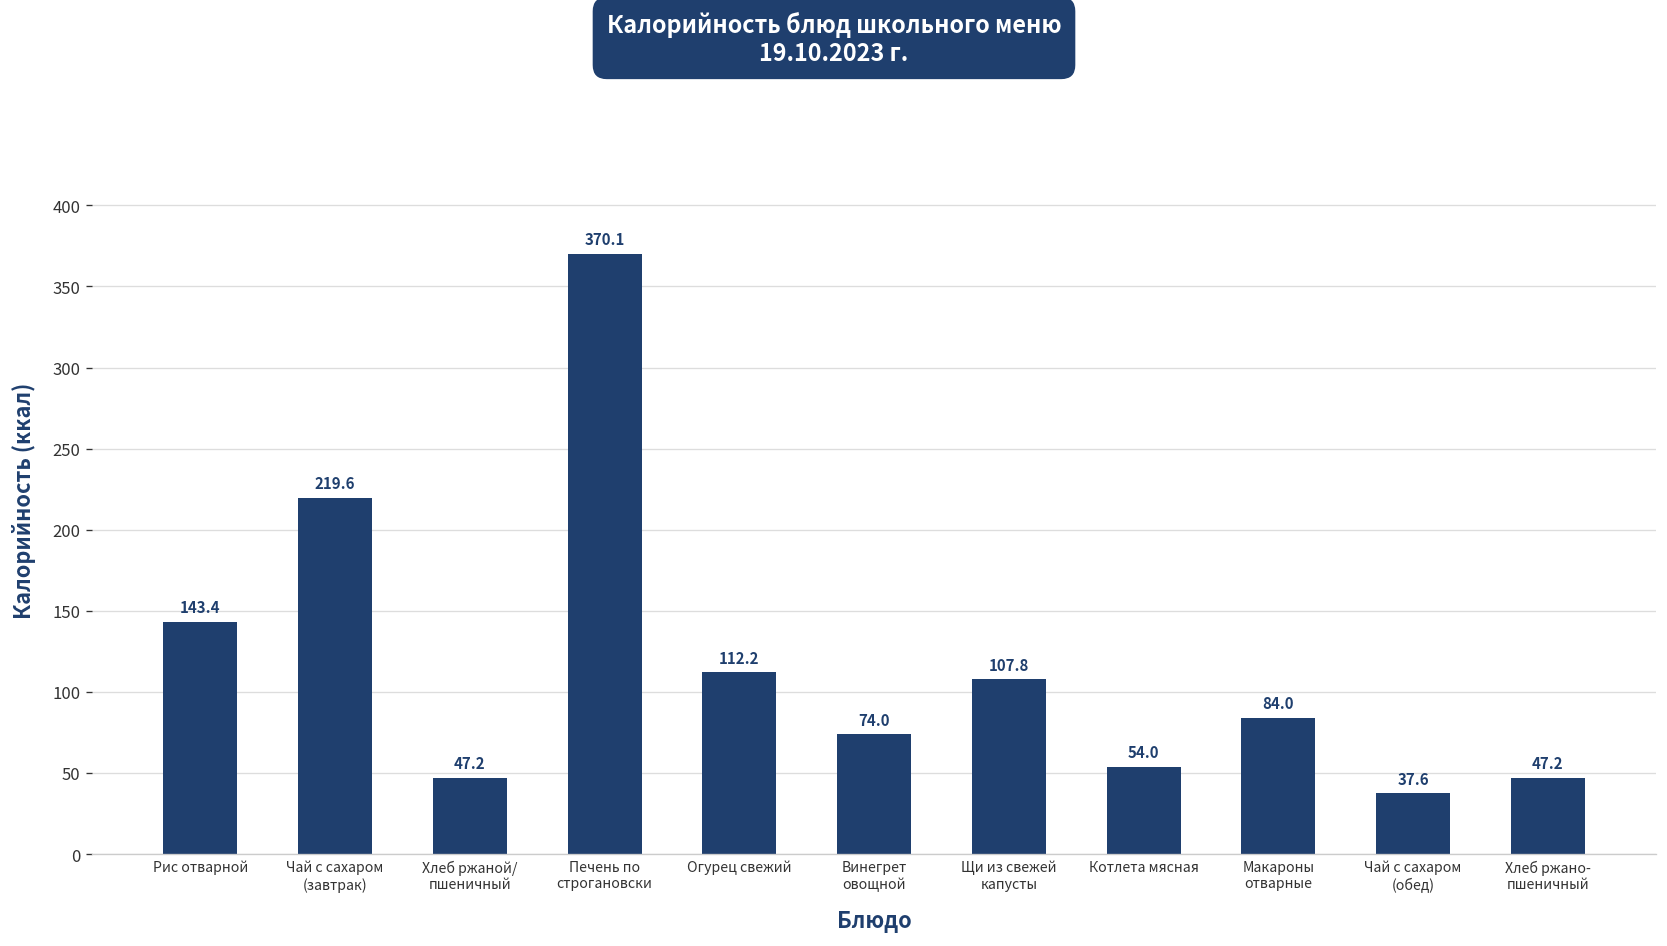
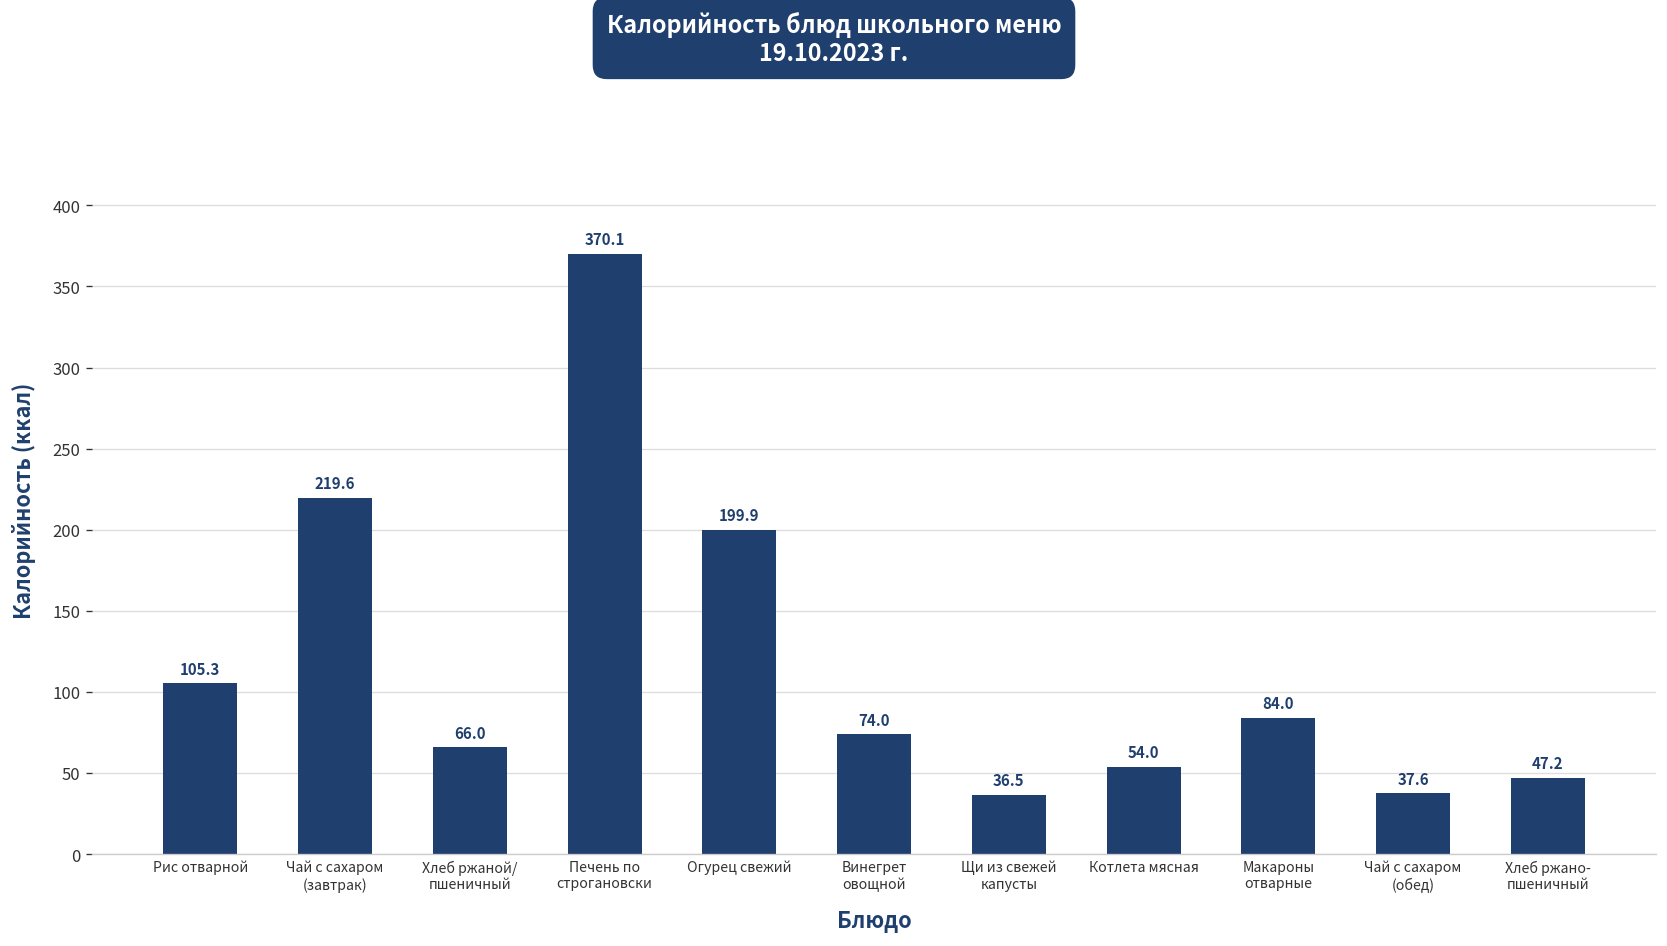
  {
-   "Рис отварной": 143.4,
+   "Рис отварной": 105.3,
    "Чай с сахаром (завтрак)": 219.6,
-   "Хлеб ржаной/ пшеничный": 47.2,
+   "Хлеб ржаной/ пшеничный": 66.0,
    "Печень по строгановски": 370.1,
-   "Огурец свежий": 112.2,
+   "Огурец свежий": 199.9,
    "Винегрет овощной": 74.0,
-   "Щи из свежей капусты": 107.8,
+   "Щи из свежей капусты": 36.5,
    "Котлета мясная": 54.0,
    "Макароны отварные": 84.0,
    "Чай с сахаром (обед)": 37.6,
    "Хлеб ржано- пшеничный": 47.2
  }
